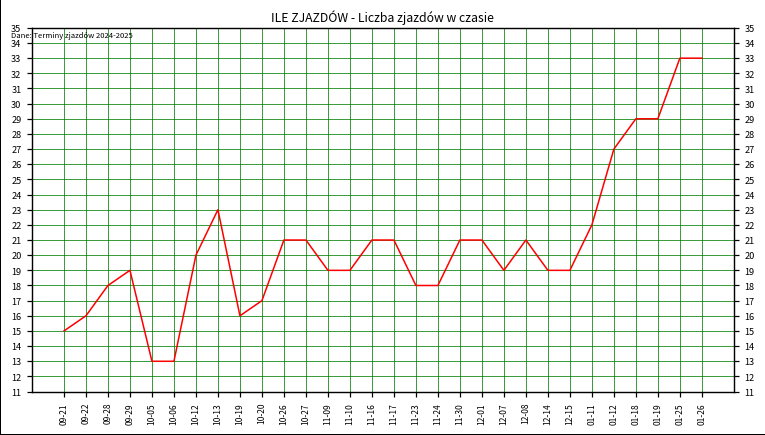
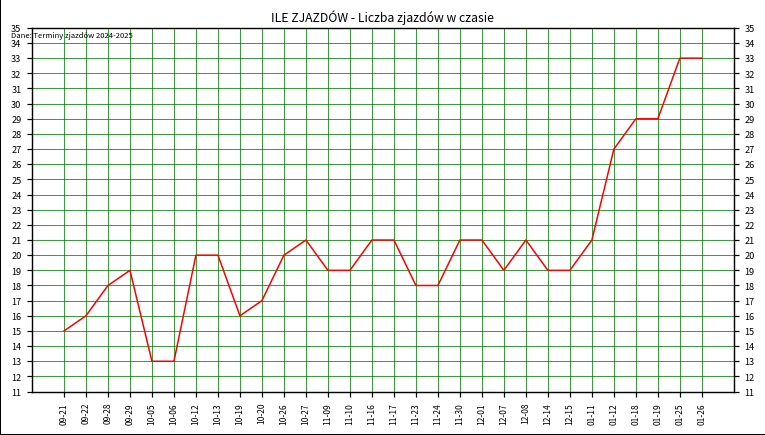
  {
    "09-21": 15,
    "09-22": 16,
    "09-28": 18,
    "09-29": 19,
    "10-05": 13,
    "10-06": 13,
    "10-12": 20,
-   "10-13": 23,
+   "10-13": 20,
    "10-19": 16,
    "10-20": 17,
-   "10-26": 21,
+   "10-26": 20,
    "10-27": 21,
    "11-09": 19,
    "11-10": 19,
    "11-16": 21,
    "11-17": 21,
    "11-23": 18,
    "11-24": 18,
    "11-30": 21,
    "12-01": 21,
    "12-07": 19,
    "12-08": 21,
    "12-14": 19,
    "12-15": 19,
-   "01-11": 22,
+   "01-11": 21,
    "01-12": 27,
    "01-18": 29,
    "01-19": 29,
    "01-25": 33,
    "01-26": 33
  }
